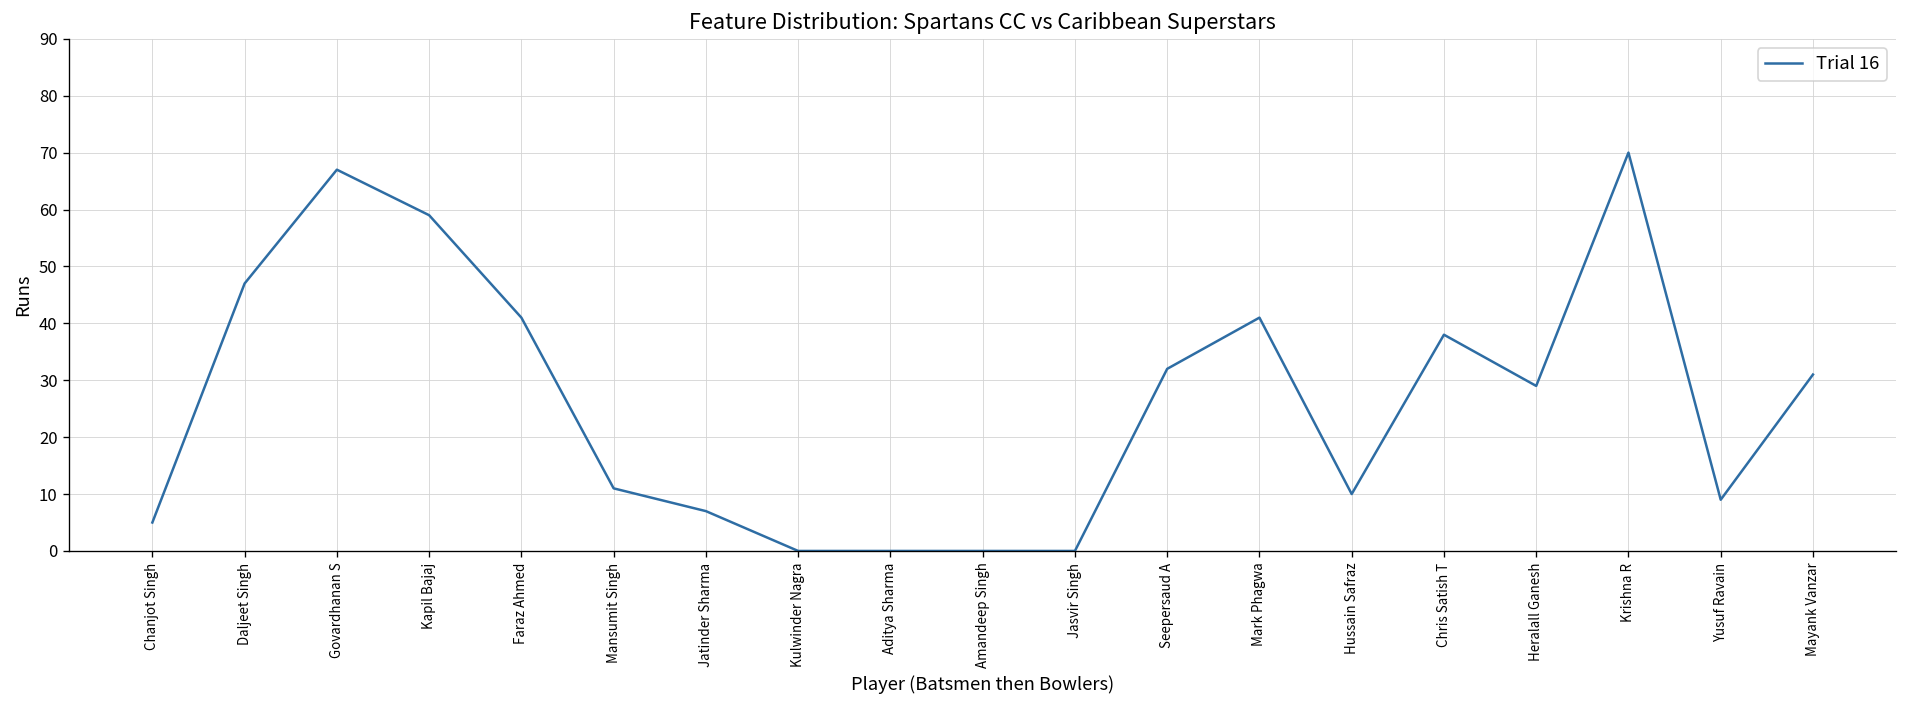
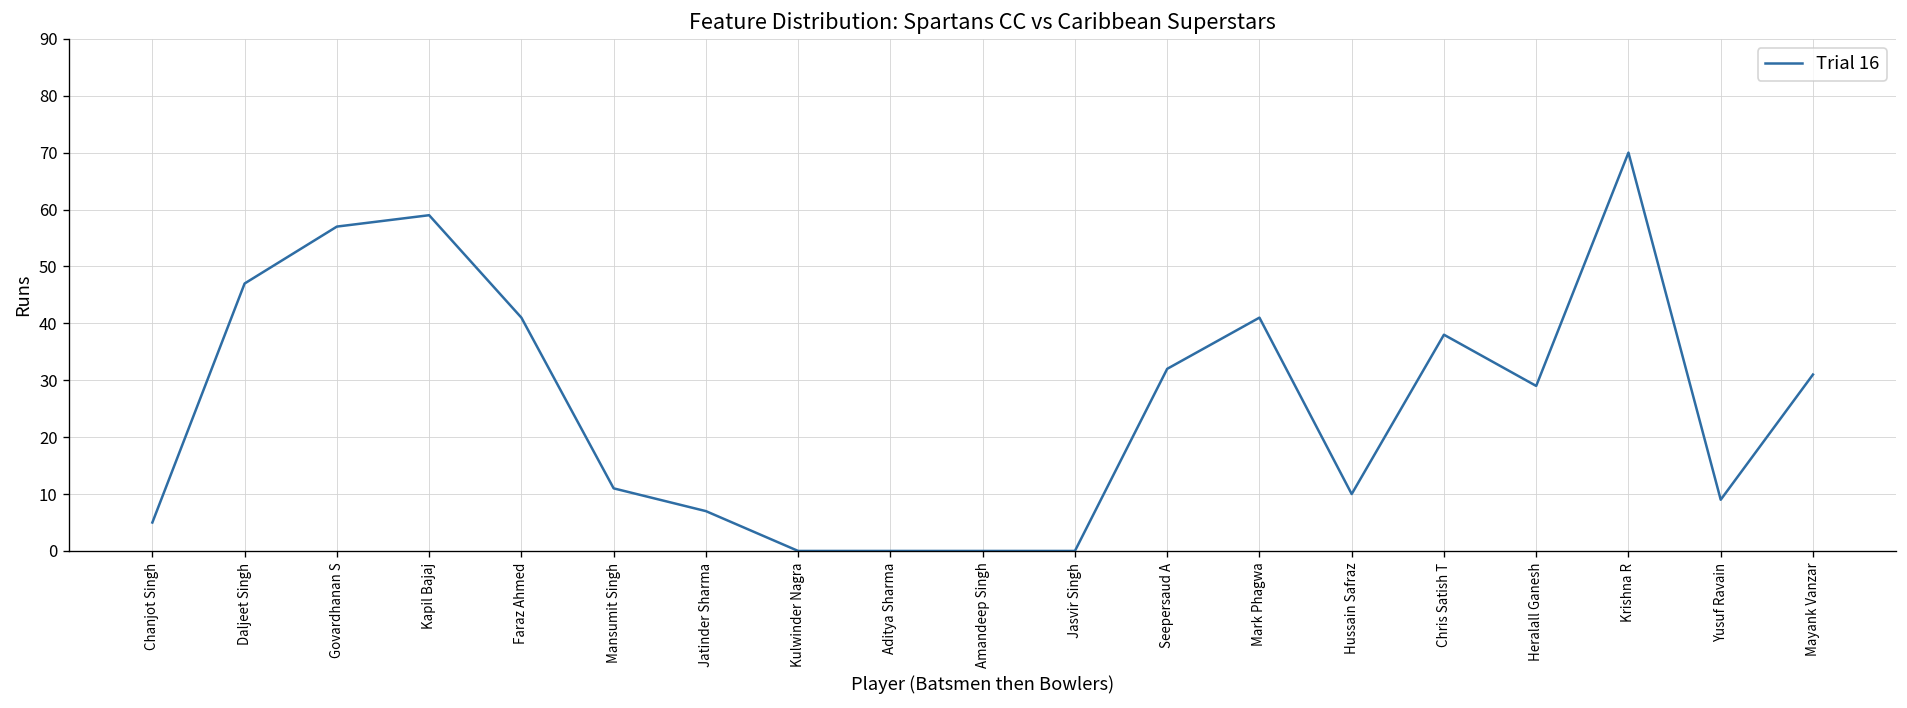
  {
    "Chanjot Singh": 5,
    "Daljeet Singh": 47,
-   "Govardhanan S": 67,
+   "Govardhanan S": 57,
    "Kapil Bajaj": 59,
    "Faraz Ahmed": 41,
    "Mansumit Singh": 11,
    "Jatinder Sharma": 7,
    "Kulwinder Nagra": 0,
    "Aditya Sharma": 0,
    "Amandeep Singh": 0,
    "Jasvir Singh": 0,
    "Seepersaud A": 32,
    "Mark Phagwa": 41,
    "Hussain Safraz": 10,
    "Chris Satish T": 38,
    "Heralall Ganesh": 29,
    "Krishna R": 70,
    "Yusuf Ravain": 9,
    "Mayank Vanzar": 31
  }
